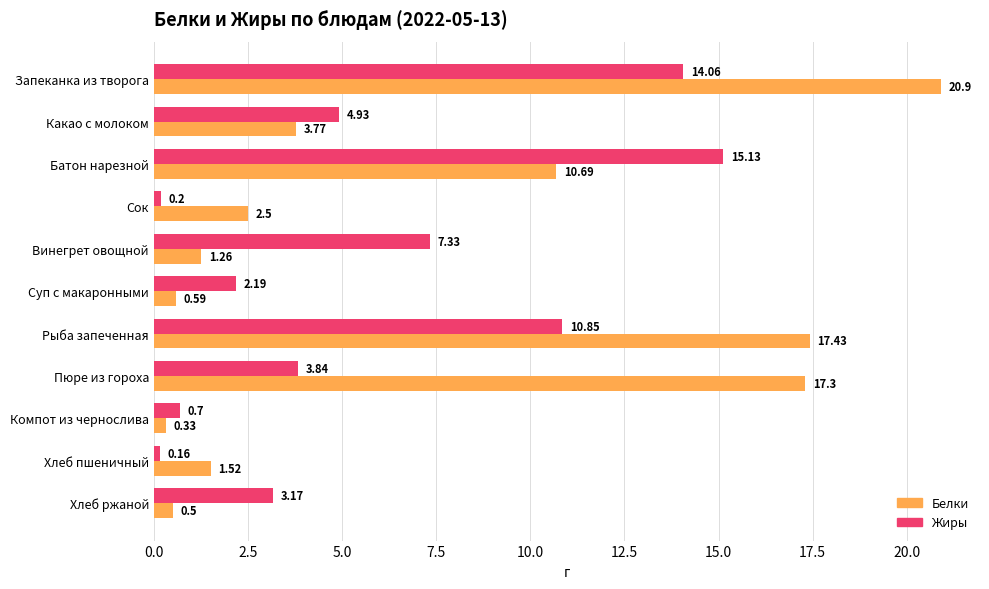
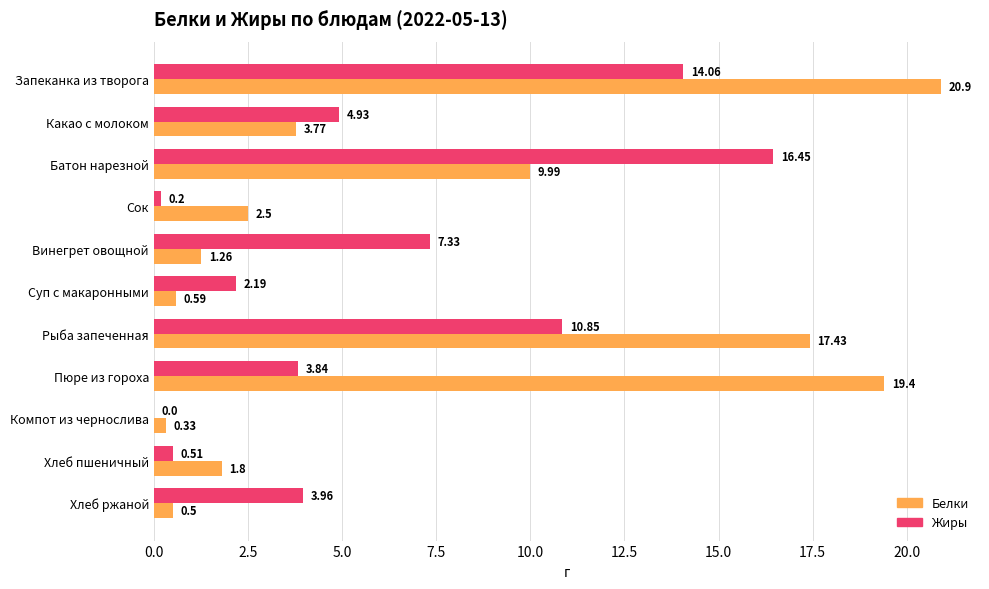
  {
    "Белки": {
      "Запеканка из творога": 20.9,
      "Какао с молоком": 3.77,
-     "Батон нарезной": 10.69,
+     "Батон нарезной": 9.99,
      "Сок": 2.5,
      "Винегрет овощной": 1.26,
      "Суп с макаронными": 0.59,
      "Рыба запеченная": 17.43,
-     "Пюре из гороха": 17.3,
+     "Пюре из гороха": 19.4,
      "Компот из чернослива": 0.33,
-     "Хлеб пшеничный": 1.52,
+     "Хлеб пшеничный": 1.8,
      "Хлеб ржаной": 0.5
    },
    "Жиры": {
      "Запеканка из творога": 14.06,
      "Какао с молоком": 4.93,
-     "Батон нарезной": 15.13,
+     "Батон нарезной": 16.45,
      "Сок": 0.2,
      "Винегрет овощной": 7.33,
      "Суп с макаронными": 2.19,
      "Рыба запеченная": 10.85,
      "Пюре из гороха": 3.84,
-     "Компот из чернослива": 0.7,
-     "Хлеб пшеничный": 0.16,
-     "Хлеб ржаной": 3.17
+     "Компот из чернослива": 0.0,
+     "Хлеб пшеничный": 0.51,
+     "Хлеб ржаной": 3.96
    }
  }
